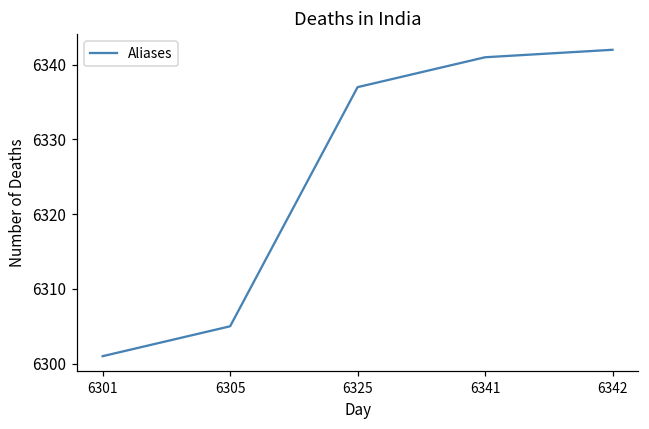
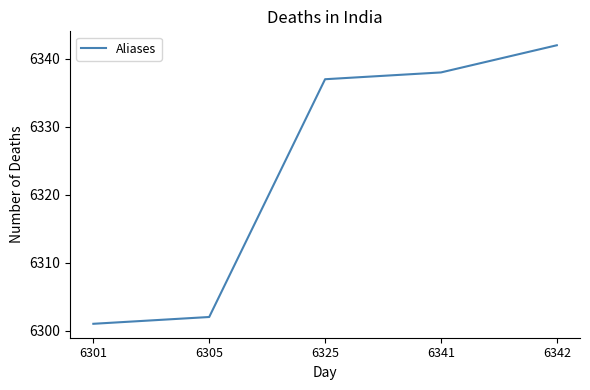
  {
    "6301": 6301,
-   "6305": 6305,
+   "6305": 6302,
    "6325": 6337,
-   "6341": 6341,
+   "6341": 6338,
    "6342": 6342
  }
